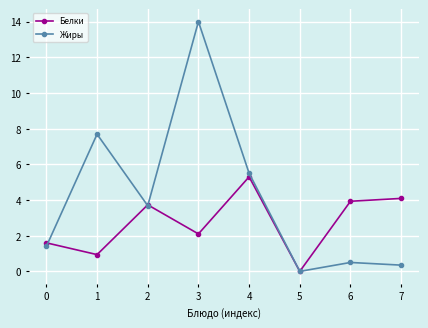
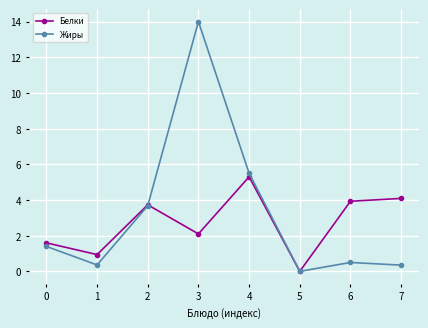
  {
    "Белки": {
      "0": 1.6,
      "1": 0.9,
      "3": 2.1,
      "4": 5.3,
      "6": 3.9,
      "7": 4.1
    },
    "Жиры": {
      "0": 1.4,
-     "1": 7.7,
+     "1": 0.4,
      "3": 14.0,
      "4": 5.5,
      "6": 0.5,
      "7": 0.4
    }
  }
